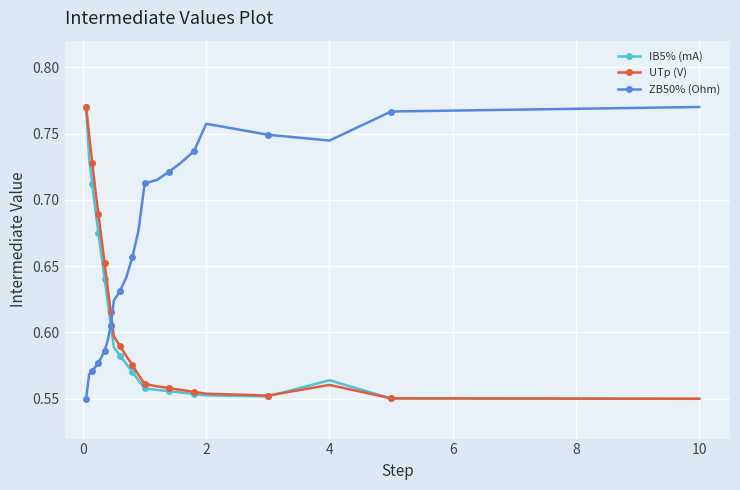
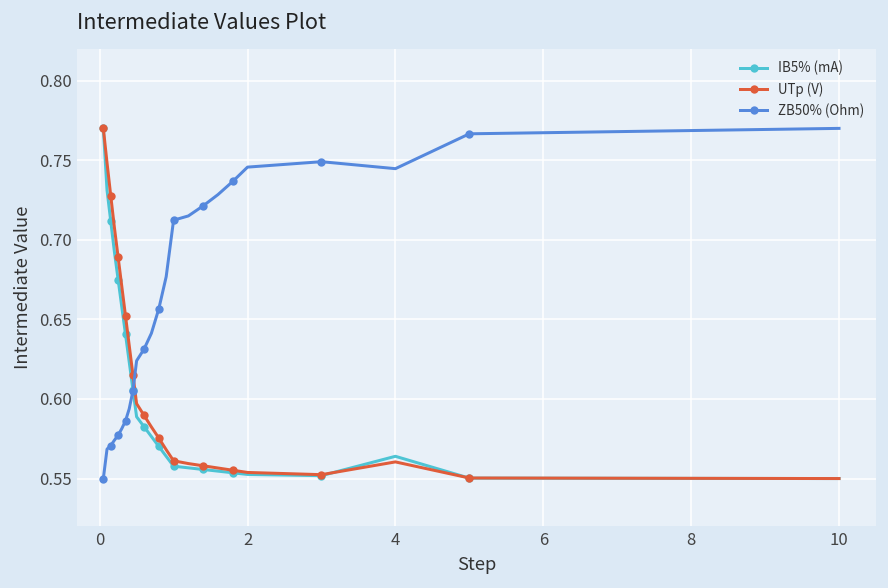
  {
    "IB5% (mA)": {
      "4": 0.564
    },
    "UTp (V)": {
      "4": 0.560
    },
    "ZB50% (Ohm)": {
-     "2": 0.757,
+     "2": 0.746,
      "4": 0.745,
      "10": 0.770
    }
  }
